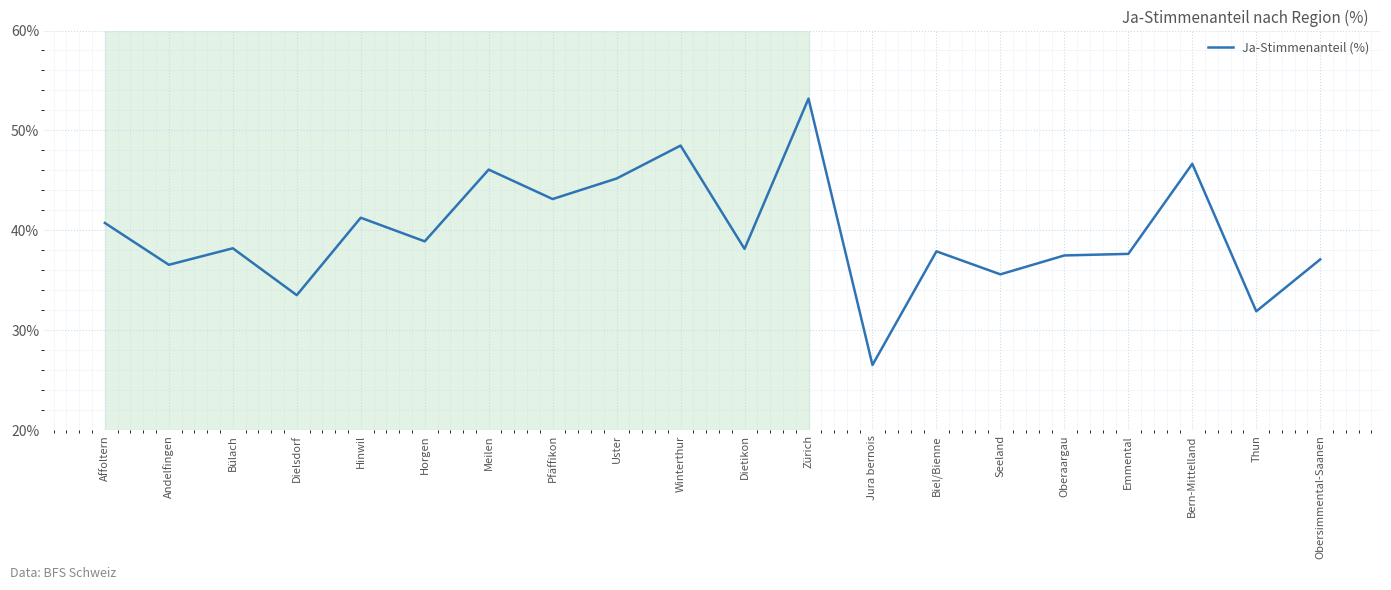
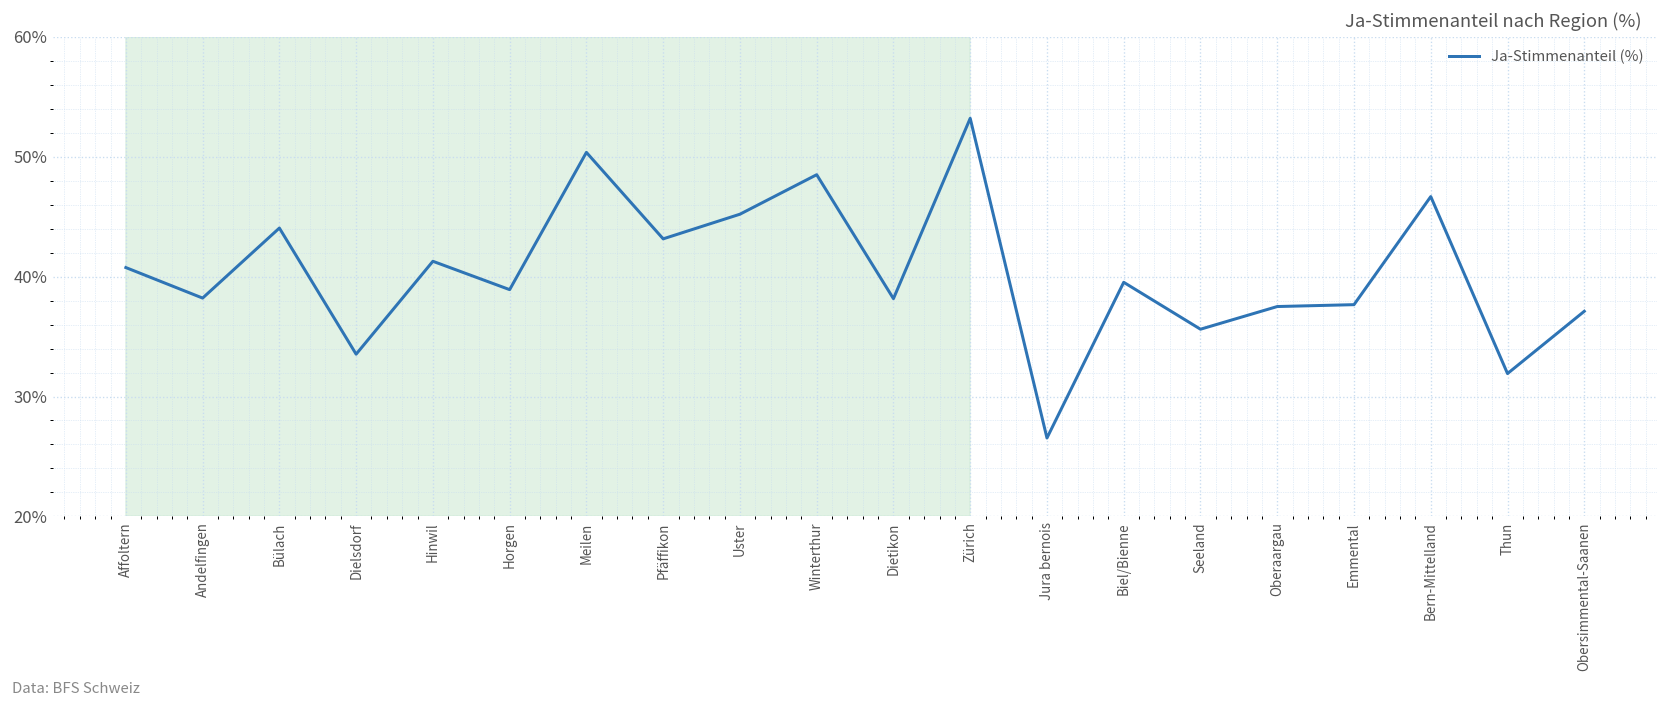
  {
    "Affoltern": "41%",
-   "Andelfingen": "37%",
-   "Bülach": "38%",
+   "Andelfingen": "38%",
+   "Bülach": "44%",
    "Dielsdorf": "34%",
    "Hinwil": "41%",
    "Horgen": "39%",
-   "Meilen": "46%",
+   "Meilen": "50%",
    "Pfäffikon": "43%",
    "Uster": "45%",
    "Winterthur": "48%",
    "Dietikon": "38%",
    "Zürich": "53%",
    "Jura bernois": "27%",
-   "Biel/Bienne": "38%",
+   "Biel/Bienne": "40%",
    "Seeland": "36%",
    "Oberaargau": "37%",
    "Emmental": "38%",
    "Bern-Mittelland": "47%",
    "Thun": "32%",
    "Obersimmental-Saanen": "37%"
  }
